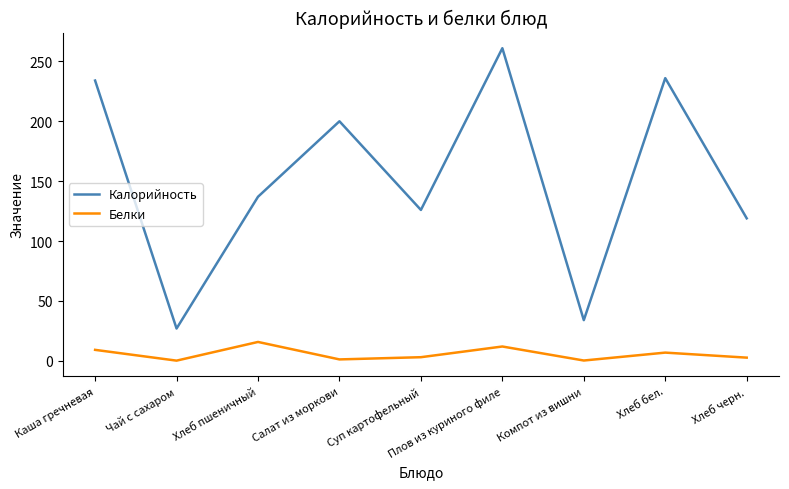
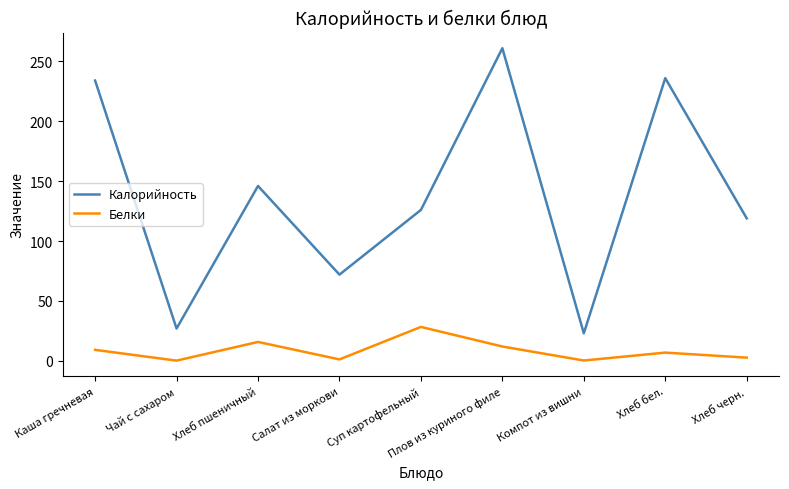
  {
    "Калорийность": {
      "Каша гречневая": 234,
      "Чай с сахаром": 27,
-     "Хлеб пшеничный": 137,
-     "Салат из моркови": 200,
+     "Хлеб пшеничный": 146,
+     "Салат из моркови": 72,
      "Суп картофельный": 126,
      "Плов из куриного филе": 261,
-     "Компот из вишни": 34,
+     "Компот из вишни": 23,
      "Хлеб бел.": 236,
      "Хлеб черн.": 119
    },
    "Белки": {
      "Каша гречневая": 9,
      "Чай с сахаром": 0,
      "Хлеб пшеничный": 16,
      "Салат из моркови": 1,
-     "Суп картофельный": 3,
+     "Суп картофельный": 28,
      "Плов из куриного филе": 12,
      "Компот из вишни": 0,
      "Хлеб бел.": 7,
      "Хлеб черн.": 3
    }
  }
